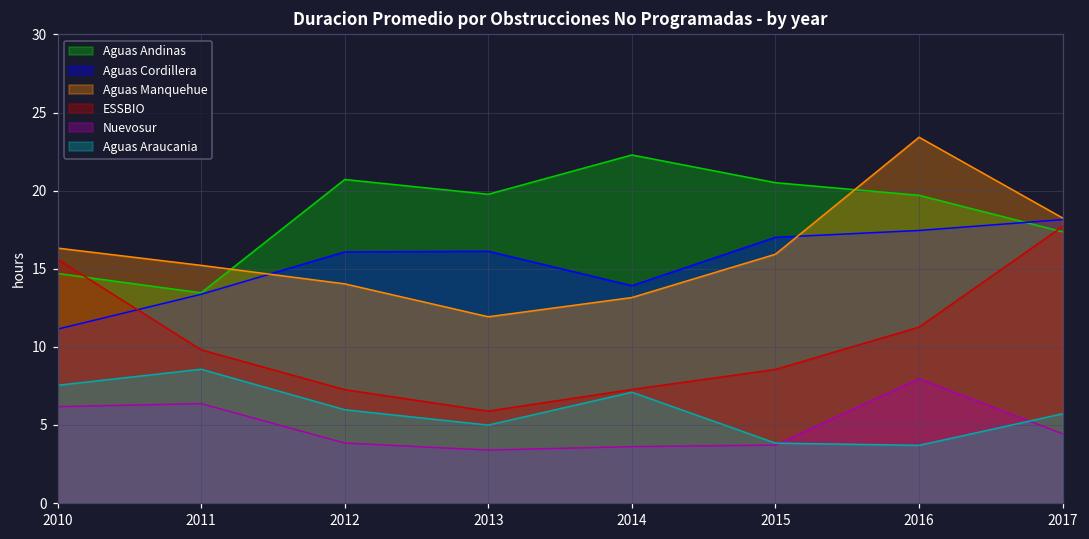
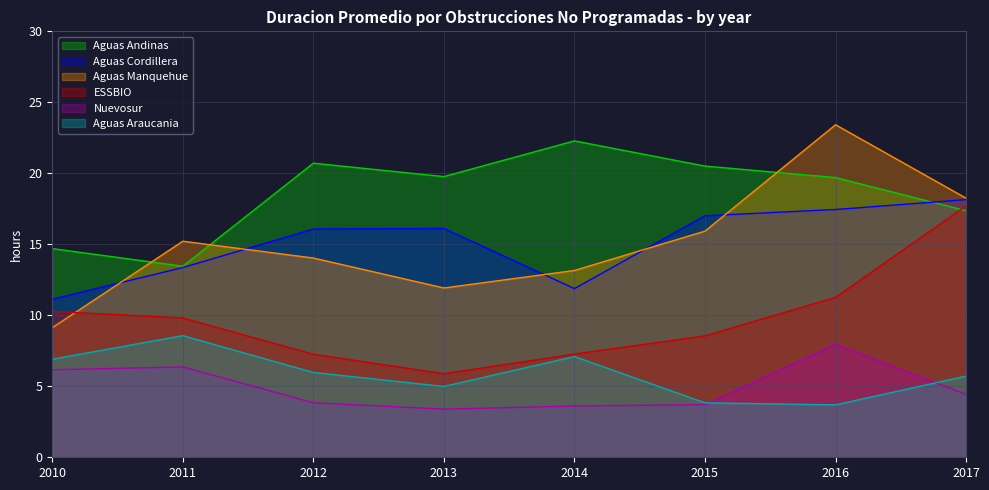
  {
    "Aguas Andinas": {
      "2010": 14.7,
      "2012": 20.7,
      "2013": 19.8,
      "2014": 22.3,
      "2015": 20.5,
      "2016": 19.7,
      "2017": 17.4
    },
    "Aguas Cordillera": {
      "2010": 11.1,
      "2012": 16.1,
      "2013": 16.1,
-     "2014": 13.9,
+     "2014": 11.9,
      "2015": 17.0,
      "2016": 17.5
    },
    "Aguas Manquehue": {
-     "2010": 16.3,
+     "2010": 9.1,
      "2011": 15.2,
      "2012": 14.0,
      "2013": 11.9,
      "2014": 13.2,
      "2015": 15.9,
      "2016": 23.4
    },
    "ESSBIO": {
-     "2010": 15.6,
+     "2010": 10.3,
      "2011": 9.8,
      "2012": 7.3,
      "2013": 5.9,
      "2015": 8.6,
      "2016": 11.3,
      "2017": 17.7
    },
    "Nuevosur": {
      "2010": 6.2,
      "2011": 6.4,
      "2012": 3.8,
      "2013": 3.4,
      "2014": 3.6,
      "2016": 8.0,
      "2017": 4.4
    },
    "Aguas Araucania": {
-     "2010": 7.5,
+     "2010": 6.9,
      "2011": 8.6,
      "2012": 6.0,
      "2013": 5.0,
      "2016": 3.7,
      "2017": 5.7
    }
  }
